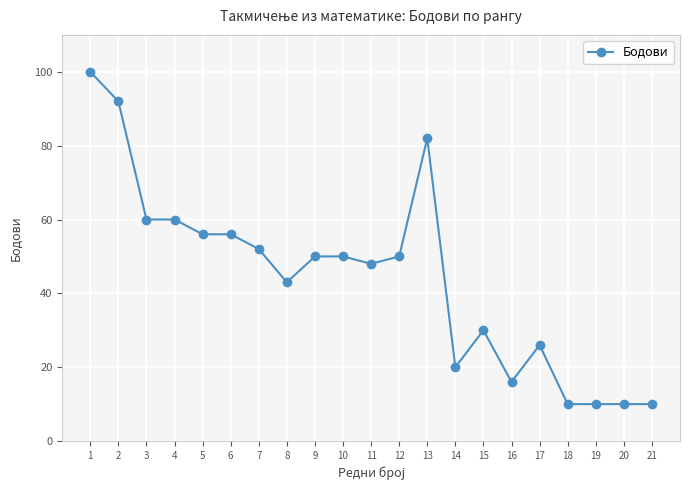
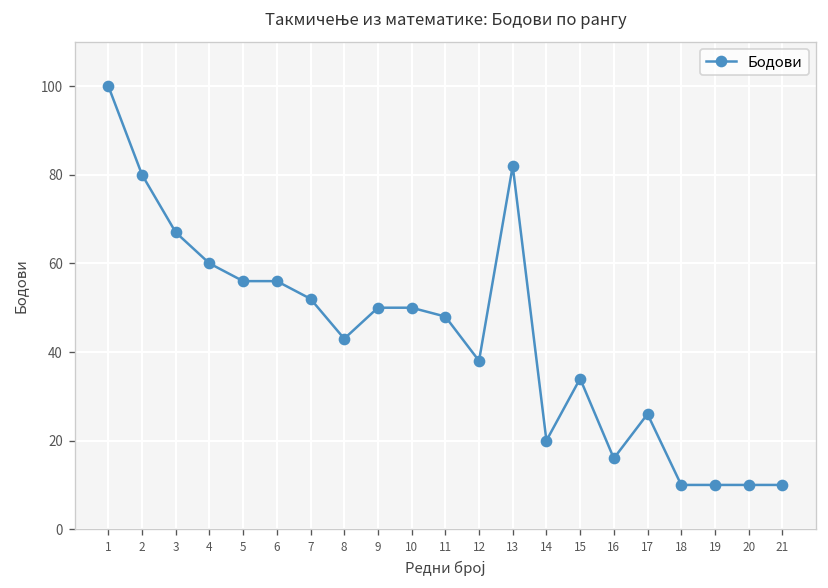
  {
    "1": 100,
-   "2": 92,
-   "3": 60,
+   "2": 80,
+   "3": 67,
    "4": 60,
    "5": 56,
    "6": 56,
    "7": 52,
    "8": 43,
    "9": 50,
    "10": 50,
    "11": 48,
-   "12": 50,
+   "12": 38,
    "13": 82,
    "14": 20,
-   "15": 30,
+   "15": 34,
    "16": 16,
    "17": 26,
    "18": 10,
    "19": 10,
    "20": 10,
    "21": 10
  }
